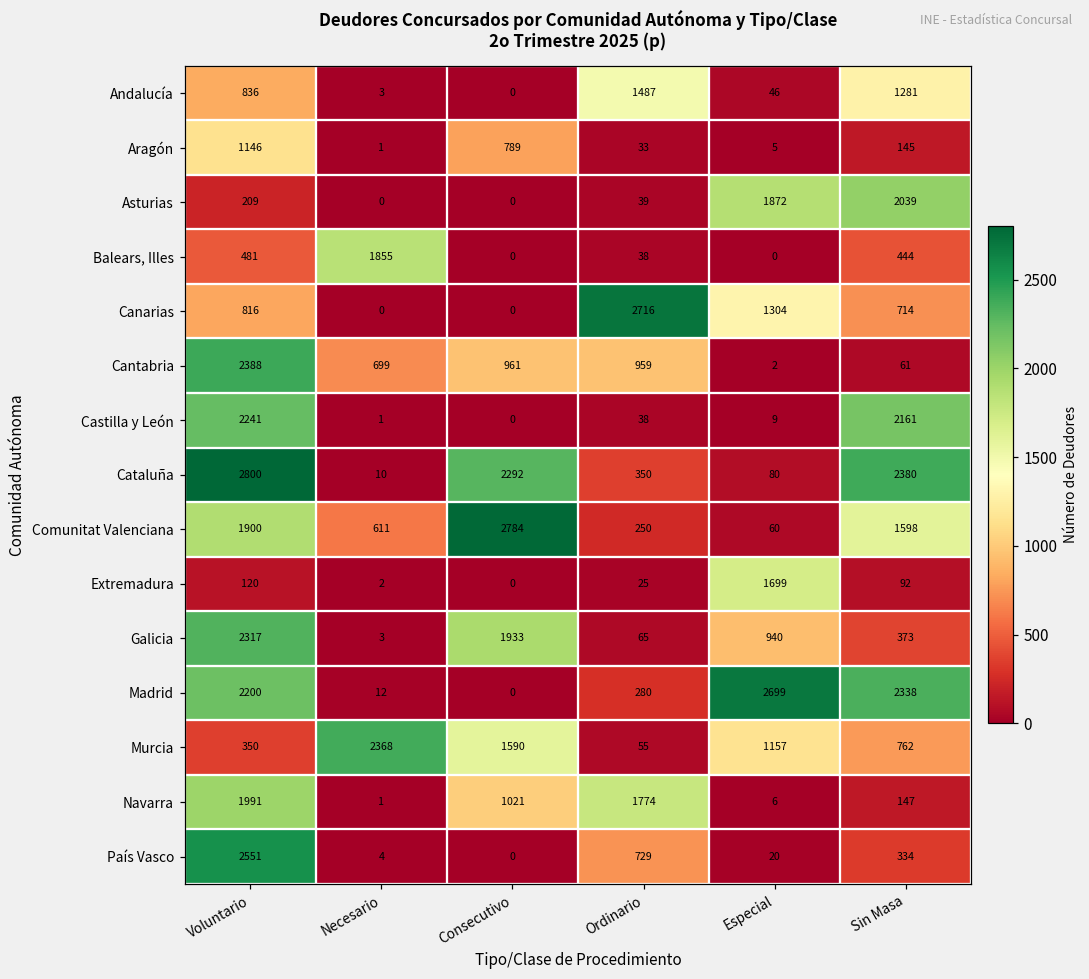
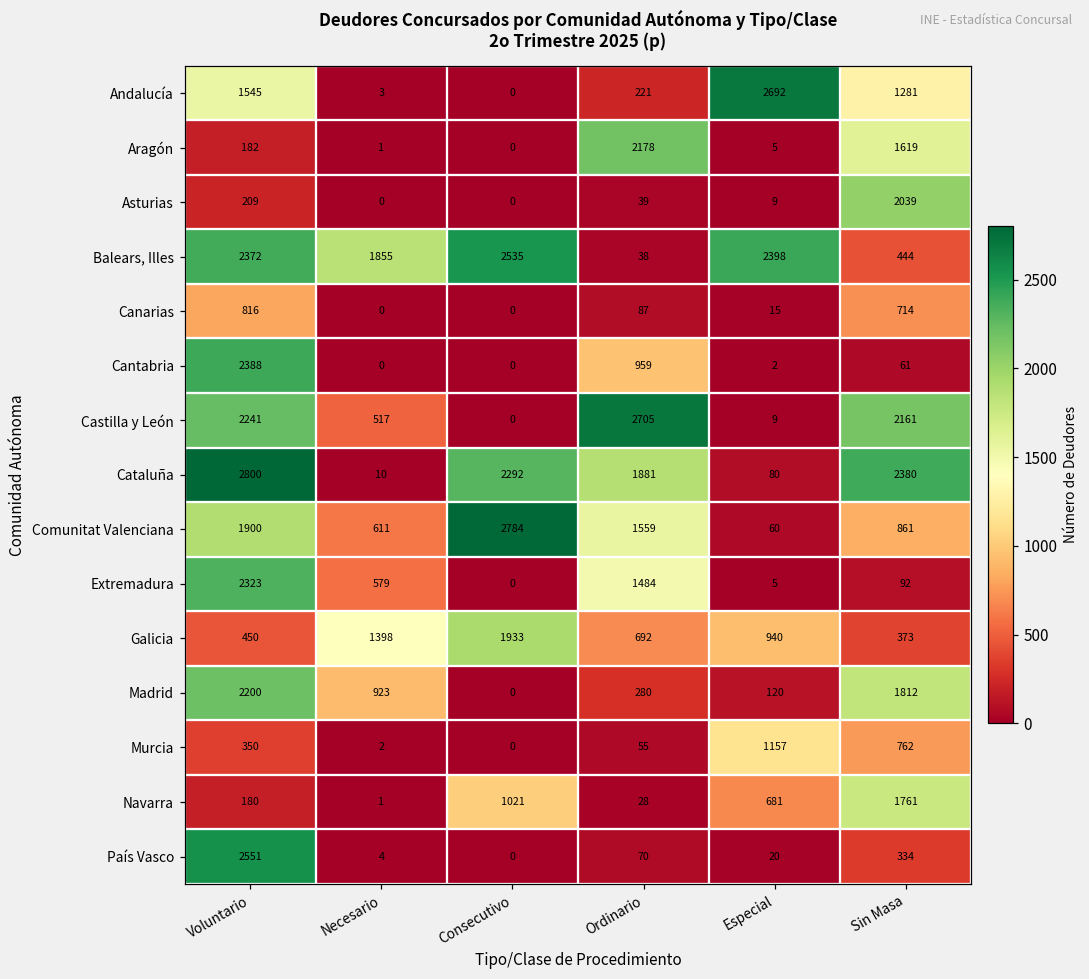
  {
    "Andalucía": {
-     "Voluntario": 836,
+     "Voluntario": 1545,
      "Necesario": 3,
      "Consecutivo": 0,
-     "Ordinario": 1487,
-     "Especial": 46,
+     "Ordinario": 221,
+     "Especial": 2692,
      "Sin Masa": 1281
    },
    "Aragón": {
-     "Voluntario": 1146,
+     "Voluntario": 182,
      "Necesario": 1,
-     "Consecutivo": 789,
-     "Ordinario": 33,
+     "Consecutivo": 0,
+     "Ordinario": 2178,
      "Especial": 5,
-     "Sin Masa": 145
+     "Sin Masa": 1619
    },
    "Asturias": {
      "Voluntario": 209,
      "Necesario": 0,
      "Consecutivo": 0,
      "Ordinario": 39,
-     "Especial": 1872,
+     "Especial": 9,
      "Sin Masa": 2039
    },
    "Balears, Illes": {
-     "Voluntario": 481,
+     "Voluntario": 2372,
      "Necesario": 1855,
-     "Consecutivo": 0,
+     "Consecutivo": 2535,
      "Ordinario": 38,
-     "Especial": 0,
+     "Especial": 2398,
      "Sin Masa": 444
    },
    "Canarias": {
      "Voluntario": 816,
      "Necesario": 0,
      "Consecutivo": 0,
-     "Ordinario": 2716,
-     "Especial": 1304,
+     "Ordinario": 87,
+     "Especial": 15,
      "Sin Masa": 714
    },
    "Cantabria": {
      "Voluntario": 2388,
-     "Necesario": 699,
-     "Consecutivo": 961,
+     "Necesario": 0,
+     "Consecutivo": 0,
      "Ordinario": 959,
      "Especial": 2,
      "Sin Masa": 61
    },
    "Castilla y León": {
      "Voluntario": 2241,
-     "Necesario": 1,
+     "Necesario": 517,
      "Consecutivo": 0,
-     "Ordinario": 38,
+     "Ordinario": 2705,
      "Especial": 9,
      "Sin Masa": 2161
    },
    "Cataluña": {
      "Voluntario": 2800,
      "Necesario": 10,
      "Consecutivo": 2292,
-     "Ordinario": 350,
+     "Ordinario": 1881,
      "Especial": 80,
      "Sin Masa": 2380
    },
    "Comunitat Valenciana": {
      "Voluntario": 1900,
      "Necesario": 611,
      "Consecutivo": 2784,
-     "Ordinario": 250,
+     "Ordinario": 1559,
      "Especial": 60,
-     "Sin Masa": 1598
+     "Sin Masa": 861
    },
    "Extremadura": {
-     "Voluntario": 120,
-     "Necesario": 2,
+     "Voluntario": 2323,
+     "Necesario": 579,
      "Consecutivo": 0,
-     "Ordinario": 25,
-     "Especial": 1699,
+     "Ordinario": 1484,
+     "Especial": 5,
      "Sin Masa": 92
    },
    "Galicia": {
-     "Voluntario": 2317,
-     "Necesario": 3,
+     "Voluntario": 450,
+     "Necesario": 1398,
      "Consecutivo": 1933,
-     "Ordinario": 65,
+     "Ordinario": 692,
      "Especial": 940,
      "Sin Masa": 373
    },
    "Madrid": {
      "Voluntario": 2200,
-     "Necesario": 12,
+     "Necesario": 923,
      "Consecutivo": 0,
      "Ordinario": 280,
-     "Especial": 2699,
-     "Sin Masa": 2338
+     "Especial": 120,
+     "Sin Masa": 1812
    },
    "Murcia": {
      "Voluntario": 350,
-     "Necesario": 2368,
-     "Consecutivo": 1590,
+     "Necesario": 2,
+     "Consecutivo": 0,
      "Ordinario": 55,
      "Especial": 1157,
      "Sin Masa": 762
    },
    "Navarra": {
-     "Voluntario": 1991,
+     "Voluntario": 180,
      "Necesario": 1,
      "Consecutivo": 1021,
-     "Ordinario": 1774,
-     "Especial": 6,
-     "Sin Masa": 147
+     "Ordinario": 28,
+     "Especial": 681,
+     "Sin Masa": 1761
    },
    "País Vasco": {
      "Voluntario": 2551,
      "Necesario": 4,
      "Consecutivo": 0,
-     "Ordinario": 729,
+     "Ordinario": 70,
      "Especial": 20,
      "Sin Masa": 334
    }
  }
